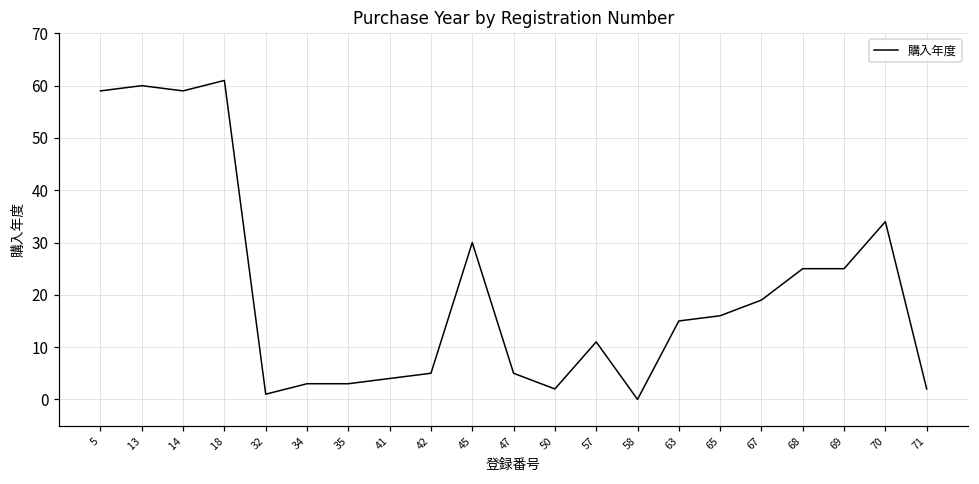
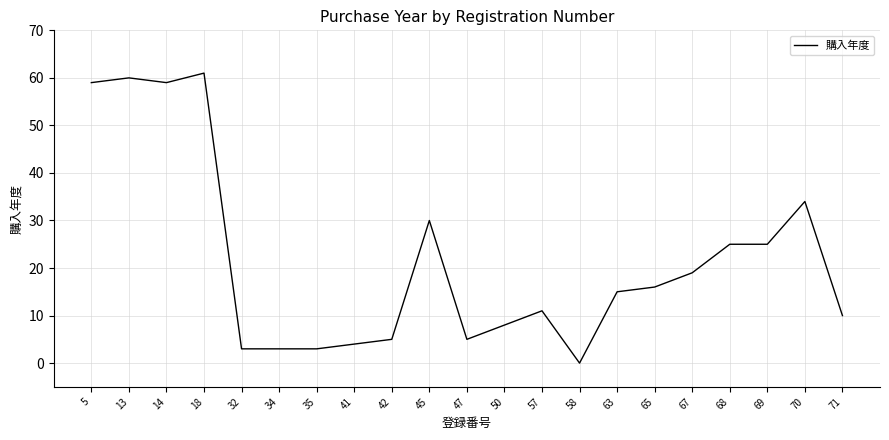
  {
    "5": 59,
    "13": 60,
    "14": 59,
    "18": 61,
-   "32": 1,
+   "32": 3,
    "34": 3,
    "35": 3,
    "41": 4,
    "42": 5,
    "45": 30,
    "47": 5,
-   "50": 2,
+   "50": 8,
    "57": 11,
    "58": 0,
    "63": 15,
    "65": 16,
    "67": 19,
    "68": 25,
    "69": 25,
    "70": 34,
-   "71": 2
+   "71": 10
  }
